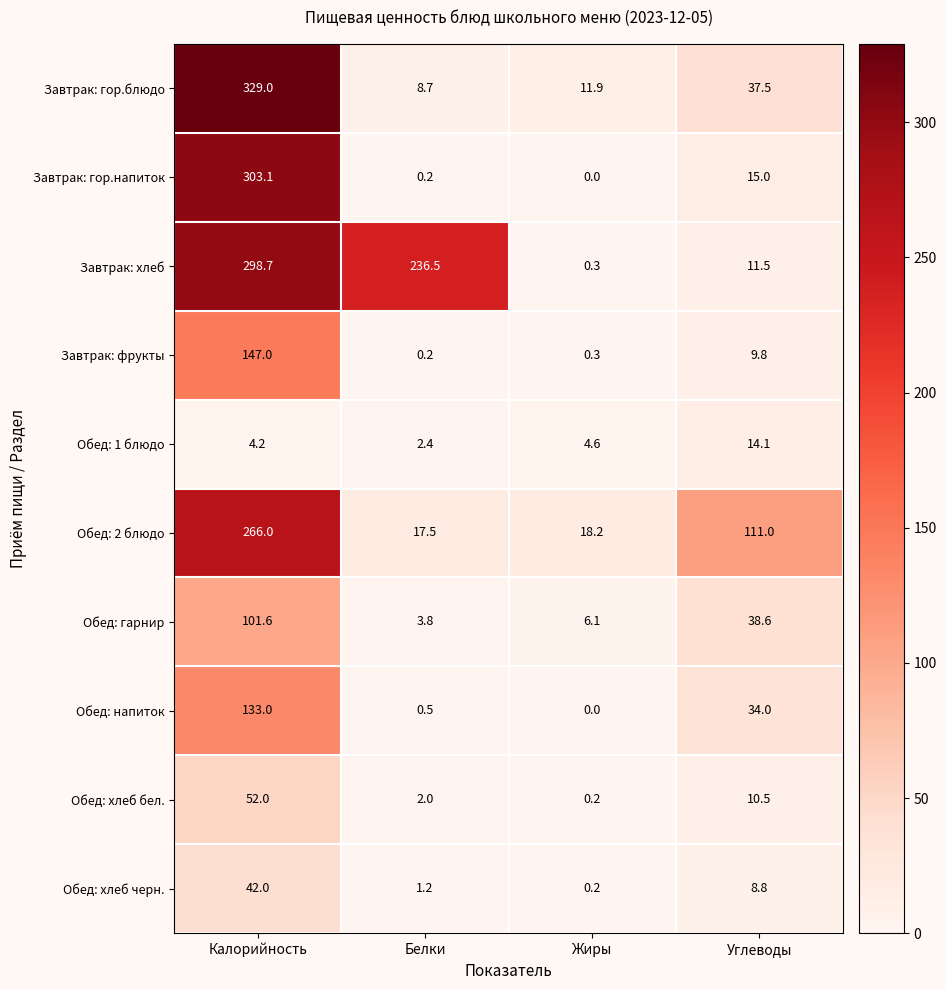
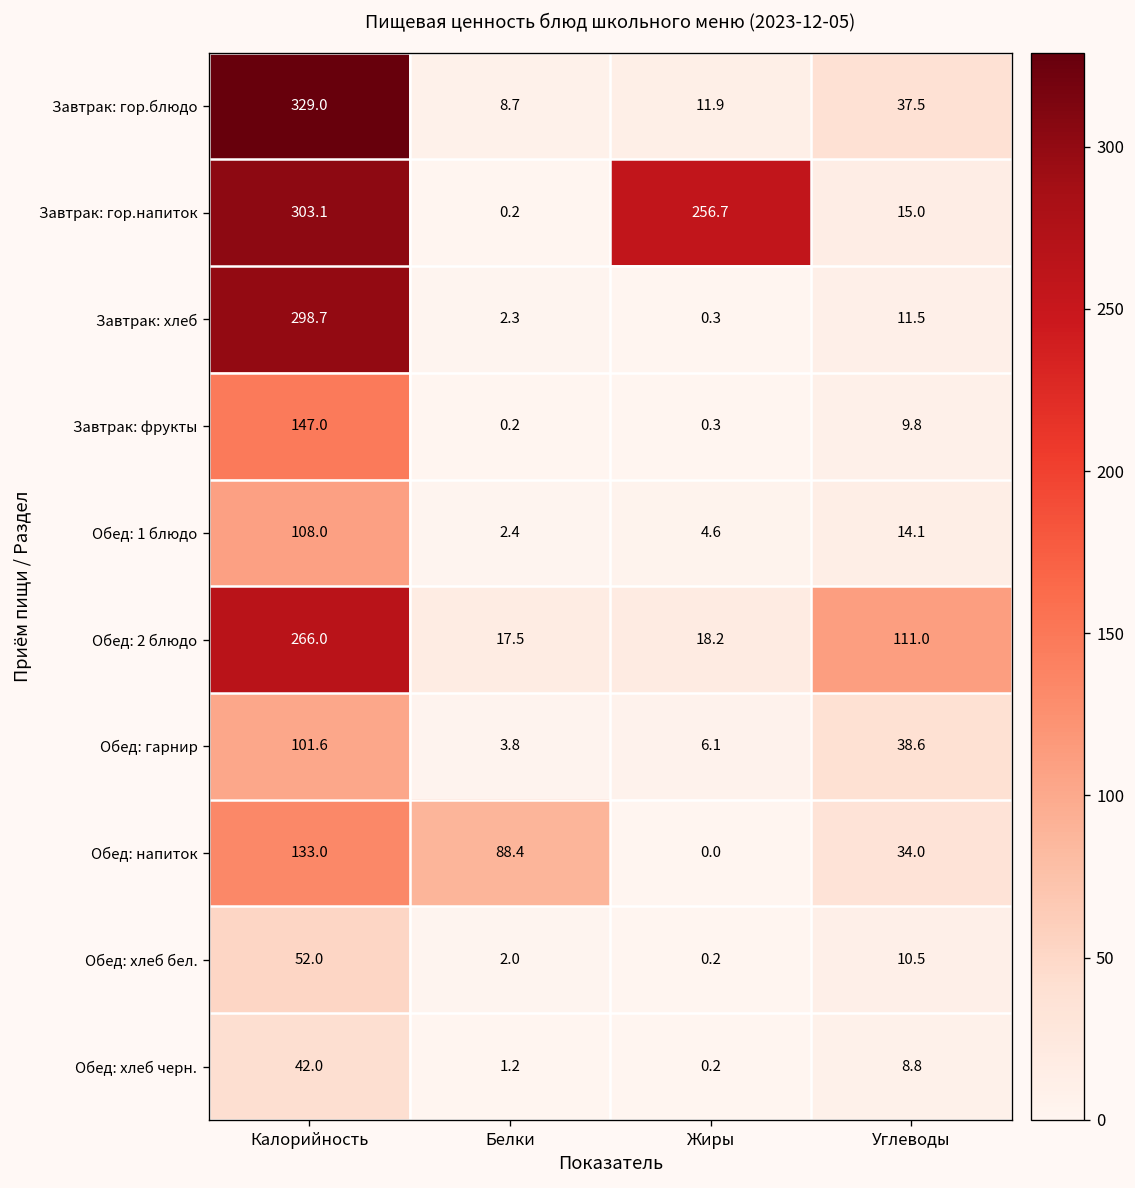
  {
    "Завтрак: гор.блюдо": {
      "Калорийность": 329.0,
      "Белки": 8.7,
      "Жиры": 11.9,
      "Углеводы": 37.5
    },
    "Завтрак: гор.напиток": {
      "Калорийность": 303.1,
      "Белки": 0.2,
-     "Жиры": 0.0,
+     "Жиры": 256.7,
      "Углеводы": 15.0
    },
    "Завтрак: хлеб": {
      "Калорийность": 298.7,
-     "Белки": 236.5,
+     "Белки": 2.3,
      "Жиры": 0.3,
      "Углеводы": 11.5
    },
    "Завтрак: фрукты": {
      "Калорийность": 147.0,
      "Белки": 0.2,
      "Жиры": 0.3,
      "Углеводы": 9.8
    },
    "Обед: 1 блюдо": {
-     "Калорийность": 4.2,
+     "Калорийность": 108.0,
      "Белки": 2.4,
      "Жиры": 4.6,
      "Углеводы": 14.1
    },
    "Обед: 2 блюдо": {
      "Калорийность": 266.0,
      "Белки": 17.5,
      "Жиры": 18.2,
      "Углеводы": 111.0
    },
    "Обед: гарнир": {
      "Калорийность": 101.6,
      "Белки": 3.8,
      "Жиры": 6.1,
      "Углеводы": 38.6
    },
    "Обед: напиток": {
      "Калорийность": 133.0,
-     "Белки": 0.5,
+     "Белки": 88.4,
      "Жиры": 0.0,
      "Углеводы": 34.0
    },
    "Обед: хлеб бел.": {
      "Калорийность": 52.0,
      "Белки": 2.0,
      "Жиры": 0.2,
      "Углеводы": 10.5
    },
    "Обед: хлеб черн.": {
      "Калорийность": 42.0,
      "Белки": 1.2,
      "Жиры": 0.2,
      "Углеводы": 8.8
    }
  }
